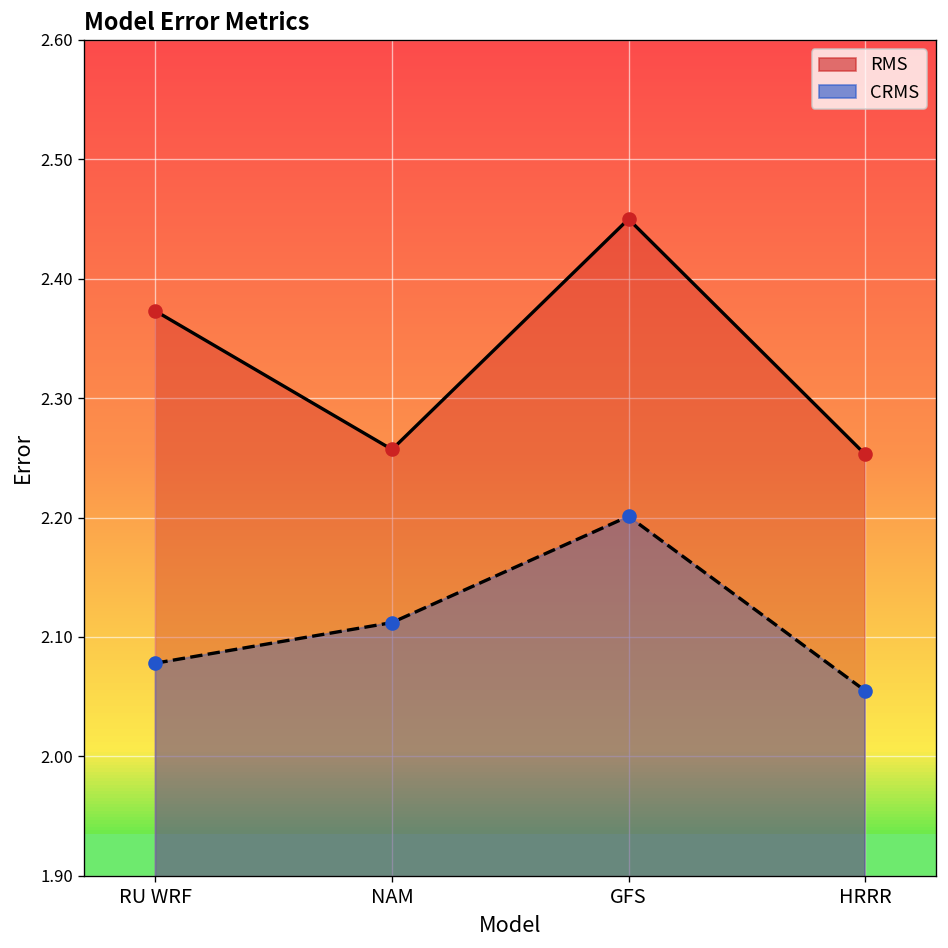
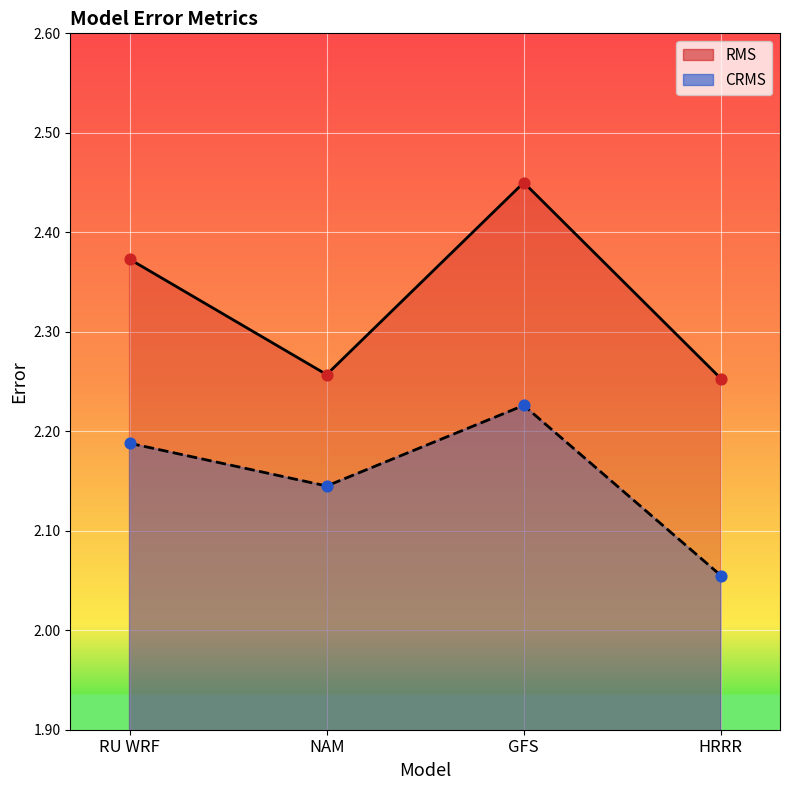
  {
    "RMS": {
      "RU WRF": 2.37,
      "NAM": 2.26,
      "GFS": 2.45,
      "HRRR": 2.25
    },
    "CRMS": {
-     "RU WRF": 2.08,
-     "NAM": 2.11,
-     "GFS": 2.20,
+     "RU WRF": 2.19,
+     "NAM": 2.15,
+     "GFS": 2.23,
      "HRRR": 2.06
    }
  }
